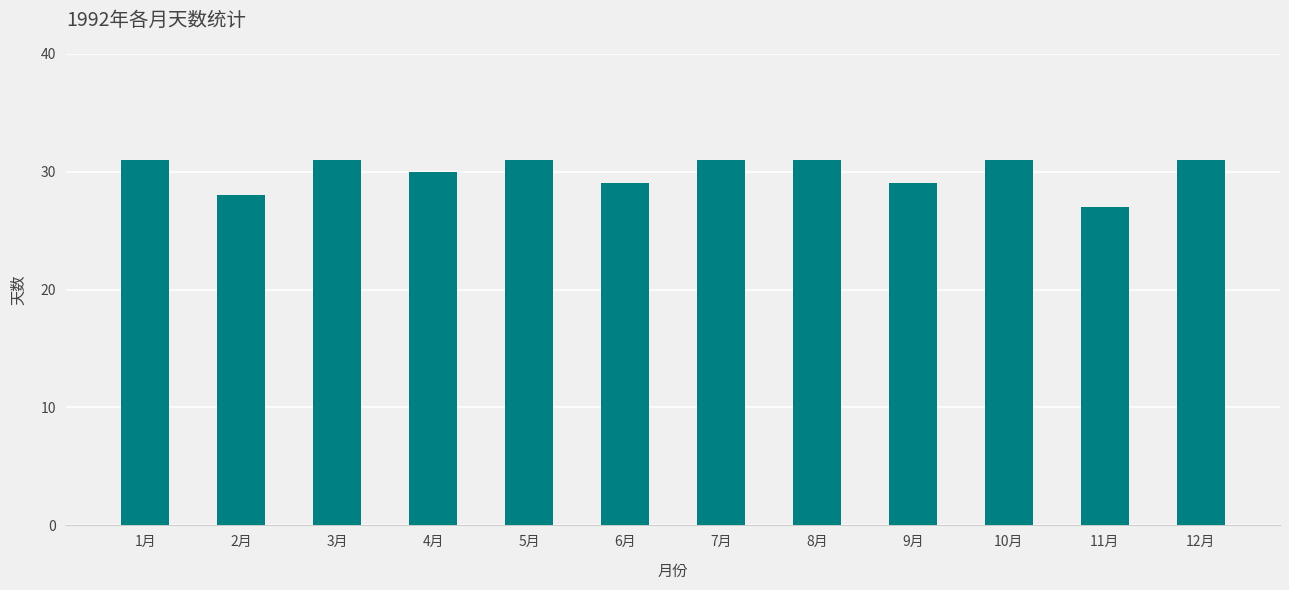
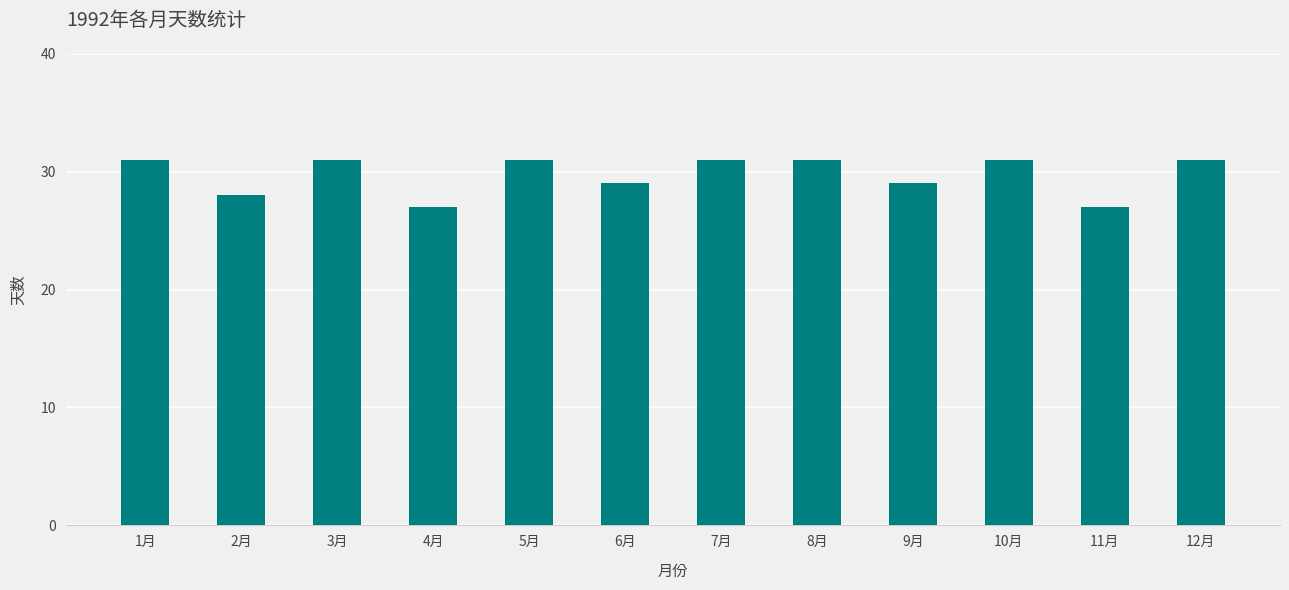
  {
    "1月": 31,
    "2月": 28,
    "3月": 31,
-   "4月": 30,
+   "4月": 27,
    "5月": 31,
    "6月": 29,
    "7月": 31,
    "8月": 31,
    "9月": 29,
    "10月": 31,
    "11月": 27,
    "12月": 31
  }
